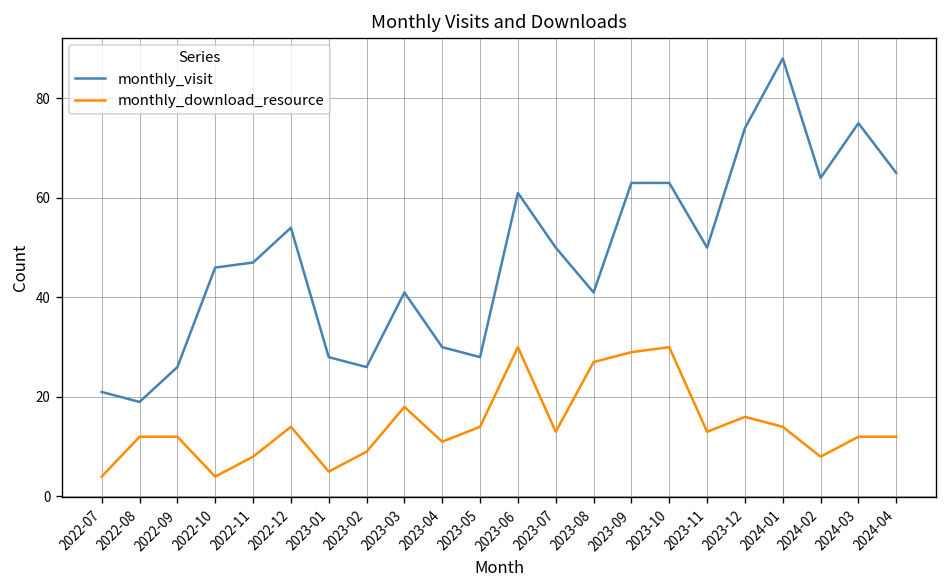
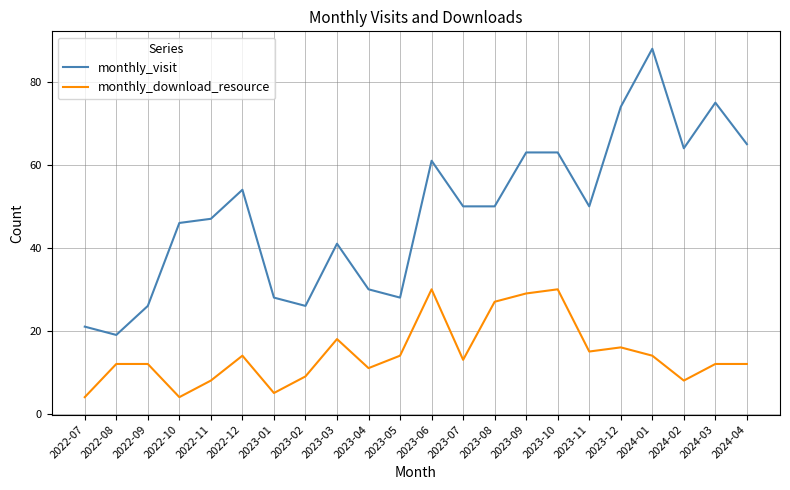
  {
    "monthly_visit": {
      "2022-07": 21,
      "2022-08": 19,
      "2022-09": 26,
      "2022-10": 46,
      "2022-11": 47,
      "2022-12": 54,
      "2023-01": 28,
      "2023-02": 26,
      "2023-03": 41,
      "2023-04": 30,
      "2023-05": 28,
      "2023-06": 61,
      "2023-07": 50,
-     "2023-08": 41,
+     "2023-08": 50,
      "2023-09": 63,
      "2023-10": 63,
      "2023-11": 50,
      "2023-12": 74,
      "2024-01": 88,
      "2024-02": 64,
      "2024-03": 75,
      "2024-04": 65
    },
    "monthly_download_resource": {
      "2022-07": 4,
      "2022-08": 12,
      "2022-09": 12,
      "2022-10": 4,
      "2022-11": 8,
      "2022-12": 14,
      "2023-01": 5,
      "2023-02": 9,
      "2023-03": 18,
      "2023-04": 11,
      "2023-05": 14,
      "2023-06": 30,
      "2023-07": 13,
      "2023-08": 27,
      "2023-09": 29,
      "2023-10": 30,
-     "2023-11": 13,
+     "2023-11": 15,
      "2023-12": 16,
      "2024-01": 14,
      "2024-02": 8,
      "2024-03": 12,
      "2024-04": 12
    }
  }
